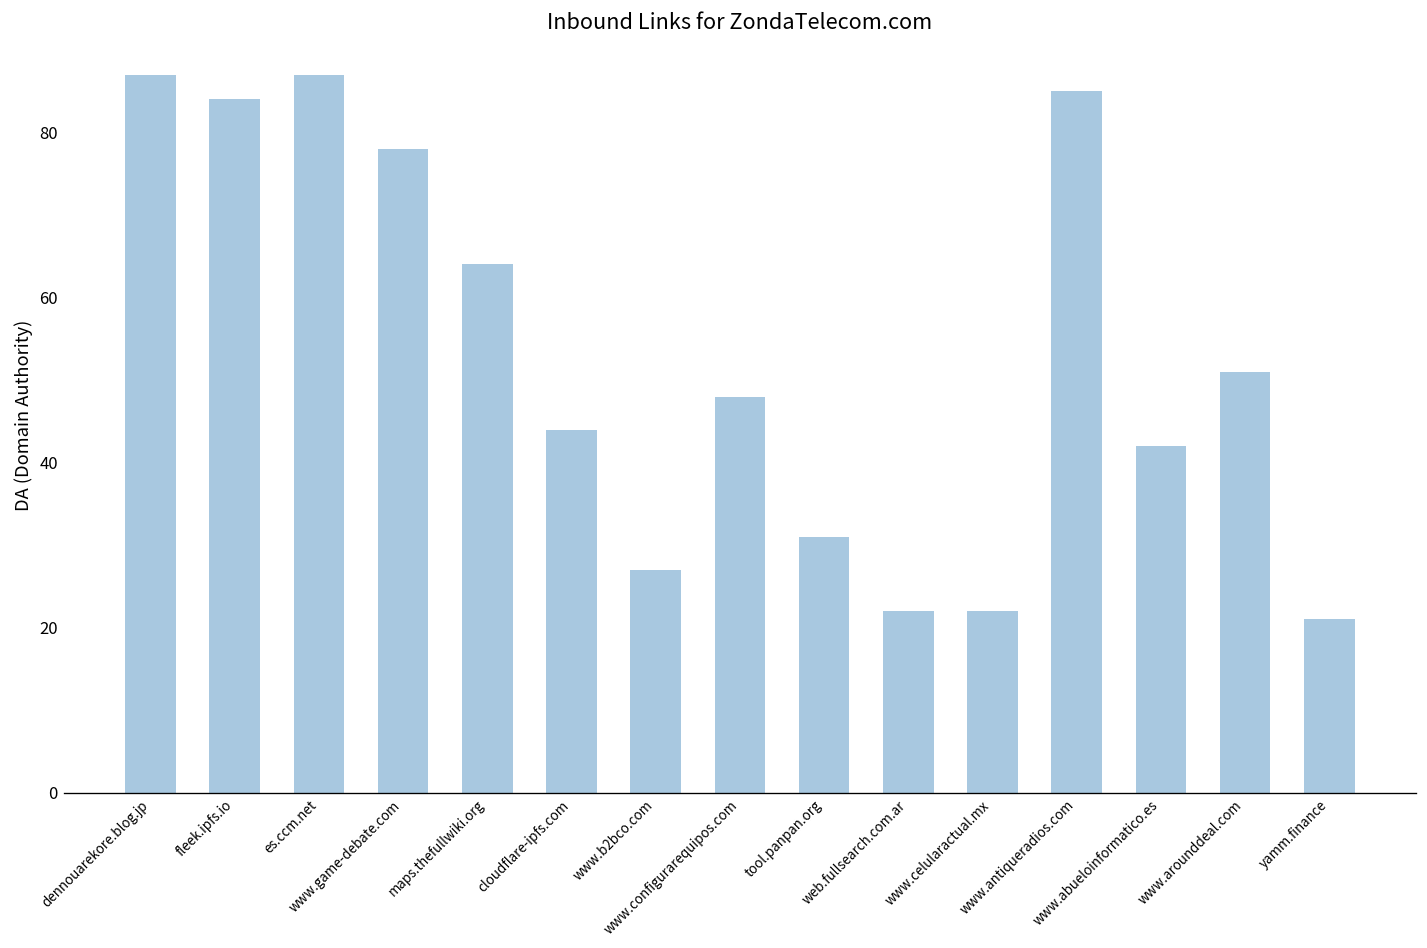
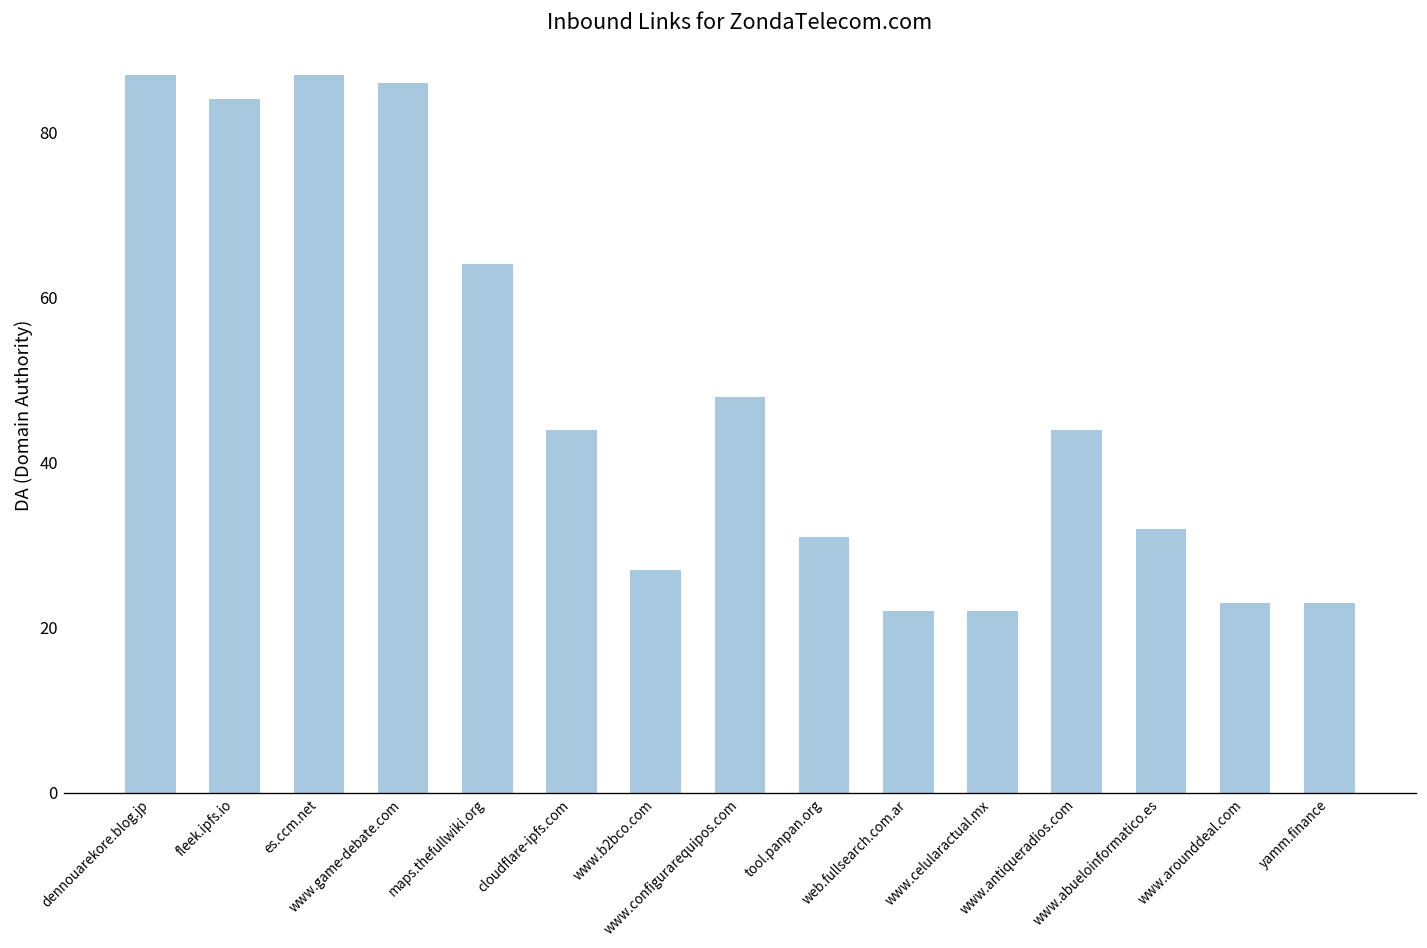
  {
    "dennouarekore.blog.jp": 87,
    "fleek.ipfs.io": 84,
    "es.ccm.net": 87,
-   "www.game-debate.com": 78,
+   "www.game-debate.com": 86,
    "maps.thefullwiki.org": 64,
    "cloudflare-ipfs.com": 44,
    "www.b2bco.com": 27,
    "www.configurarequipos.com": 48,
    "tool.panpan.org": 31,
    "web.fullsearch.com.ar": 22,
    "www.celularactual.mx": 22,
-   "www.antiqueradios.com": 85,
-   "www.abueloinformatico.es": 42,
-   "www.arounddeal.com": 51,
-   "yamm.finance": 21
+   "www.antiqueradios.com": 44,
+   "www.abueloinformatico.es": 32,
+   "www.arounddeal.com": 23,
+   "yamm.finance": 23
  }
